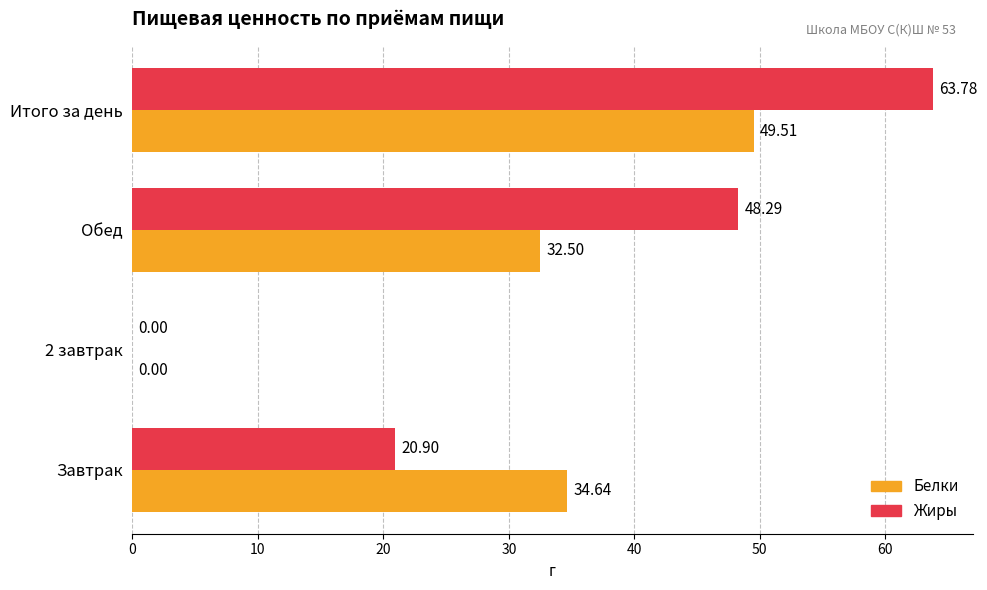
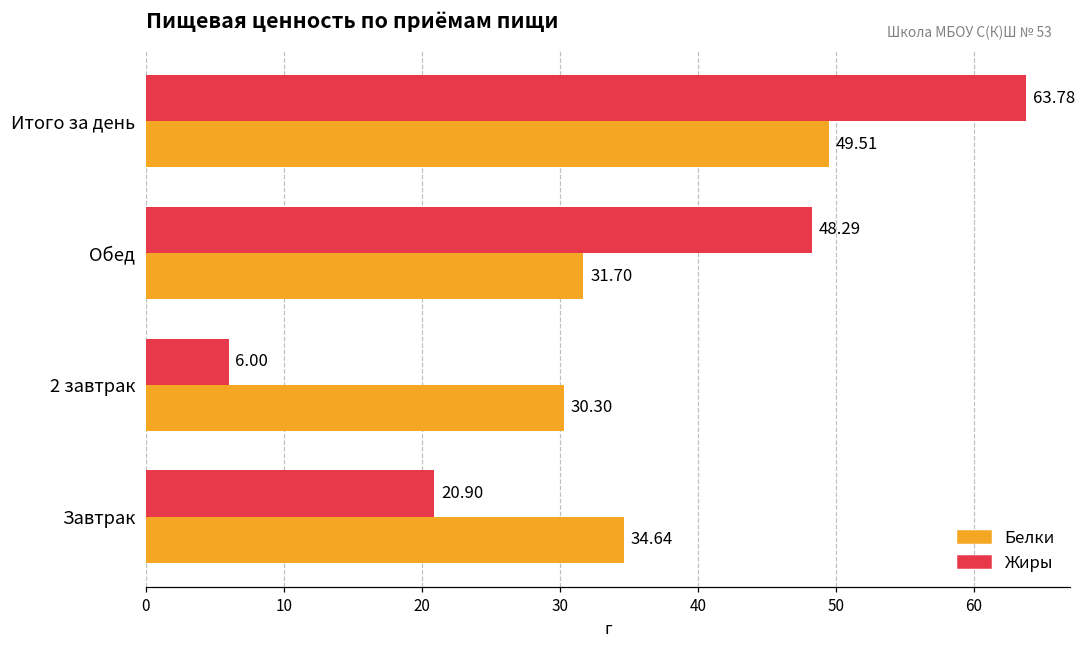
  {
    "Белки": {
      "Итого за день": 49.51,
-     "Обед": 32.50,
-     "2 завтрак": 0.00,
+     "Обед": 31.70,
+     "2 завтрак": 30.30,
      "Завтрак": 34.64
    },
    "Жиры": {
      "Итого за день": 63.78,
      "Обед": 48.29,
-     "2 завтрак": 0.00,
+     "2 завтрак": 6.00,
      "Завтрак": 20.90
    }
  }
